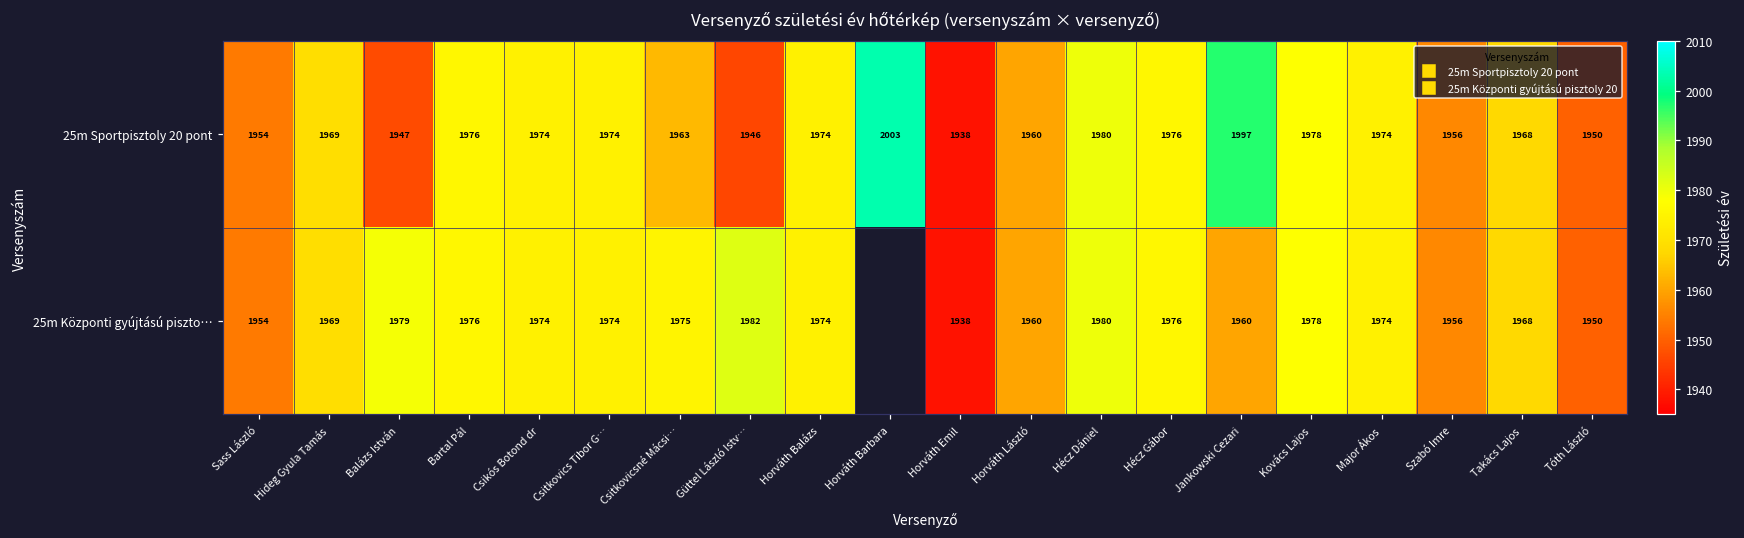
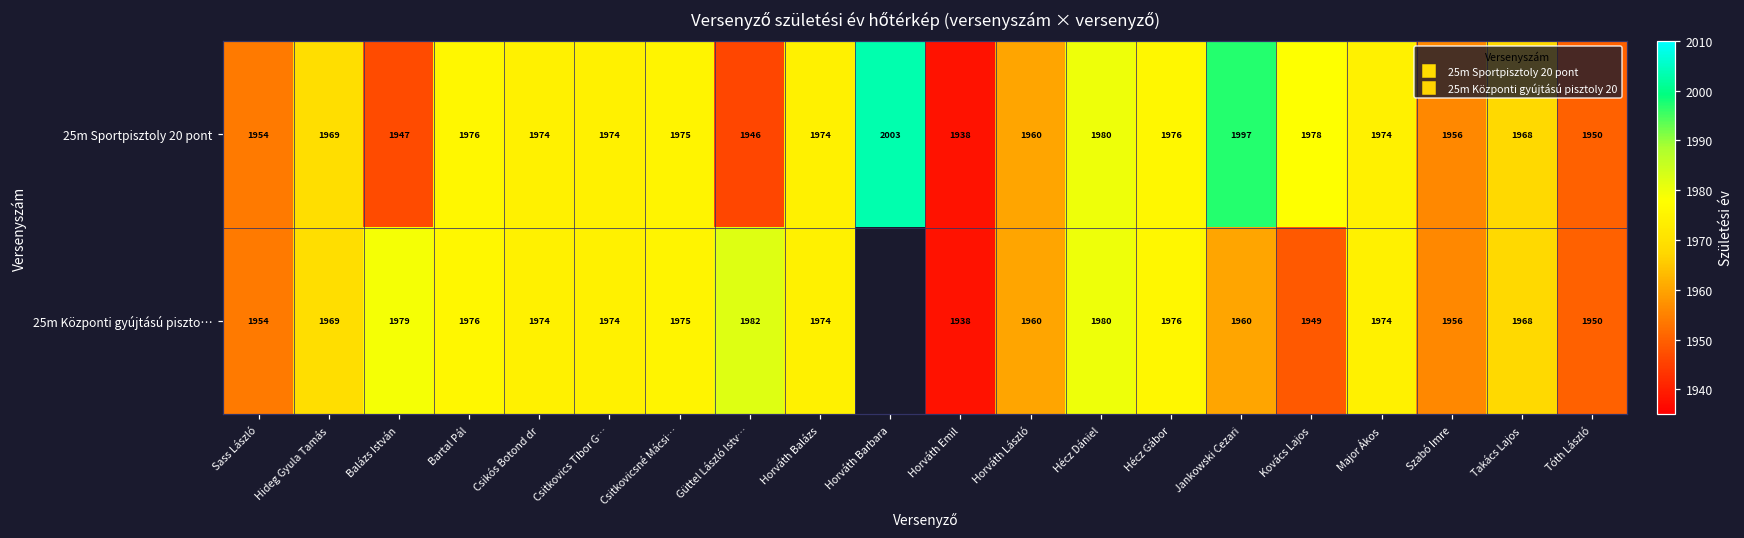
  {
    "25m Sportpisztoly 20 pont": {
      "Sass László": 1954,
      "Hideg Gyula Tamás": 1969,
      "Balázs István": 1947,
      "Bartal Pál": 1976,
      "Csikós Botond dr": 1974,
      "Csitkovics Tibor G…": 1974,
-     "Csitkovicsné Mácsi…": 1963,
+     "Csitkovicsné Mácsi…": 1975,
      "Güttel László Istv…": 1946,
      "Horváth Balázs": 1974,
      "Horváth Barbara": 2003,
      "Horváth Emil": 1938,
      "Horváth László": 1960,
      "Hécz Dániel": 1980,
      "Hécz Gábor": 1976,
      "Jankowski Cezari": 1997,
      "Kovács Lajos": 1978,
      "Major Ákos": 1974,
      "Szabó Imre": 1956,
      "Takács Lajos": 1968,
      "Tóth László": 1950
    },
    "25m Központi gyújtású piszto…": {
      "Sass László": 1954,
      "Hideg Gyula Tamás": 1969,
      "Balázs István": 1979,
      "Bartal Pál": 1976,
      "Csikós Botond dr": 1974,
      "Csitkovics Tibor G…": 1974,
      "Csitkovicsné Mácsi…": 1975,
      "Güttel László Istv…": 1982,
      "Horváth Balázs": 1974,
      "Horváth Emil": 1938,
      "Horváth László": 1960,
      "Hécz Dániel": 1980,
      "Hécz Gábor": 1976,
      "Jankowski Cezari": 1960,
-     "Kovács Lajos": 1978,
+     "Kovács Lajos": 1949,
      "Major Ákos": 1974,
      "Szabó Imre": 1956,
      "Takács Lajos": 1968,
      "Tóth László": 1950
    }
  }
